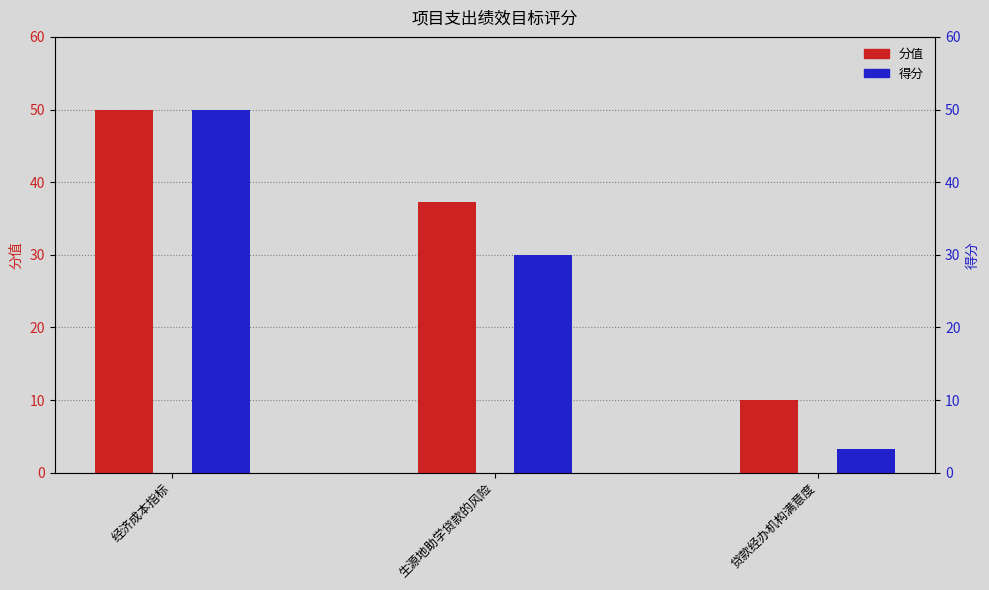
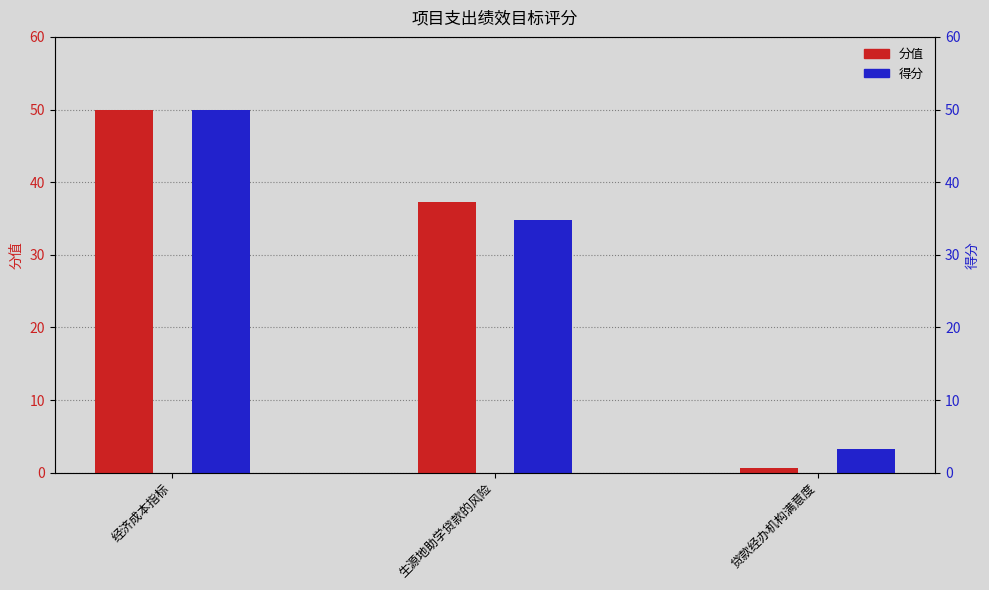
  {
    "分值": {
      "经济成本指标": 50,
      "生源地助学贷款的风险": 37,
-     "贷款经办机构满意度": 10
+     "贷款经办机构满意度": 1
    },
    "得分": {
      "经济成本指标": 50,
-     "生源地助学贷款的风险": 30,
+     "生源地助学贷款的风险": 35,
      "贷款经办机构满意度": 3
    }
  }
